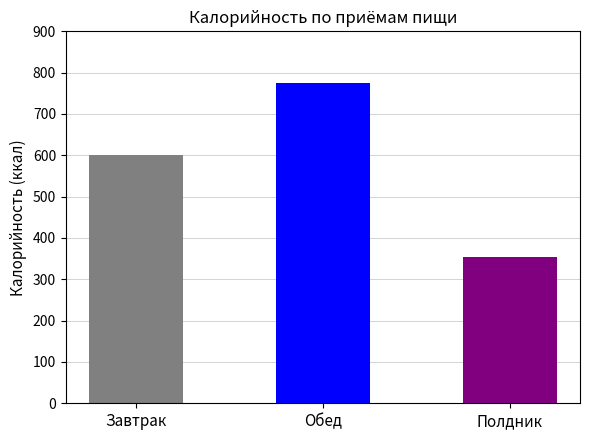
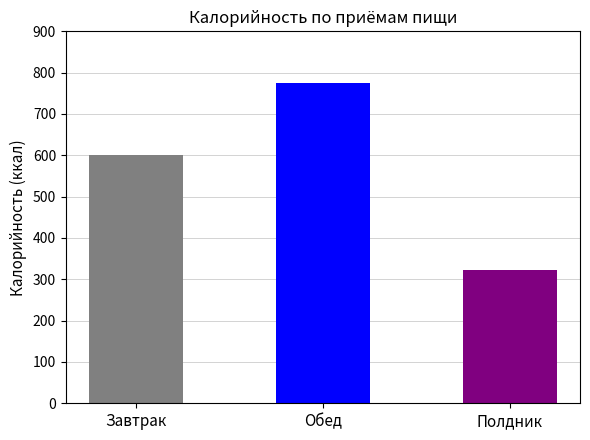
  {
    "Завтрак": 600,
    "Обед": 780,
-   "Полдник": 350
+   "Полдник": 320
  }
